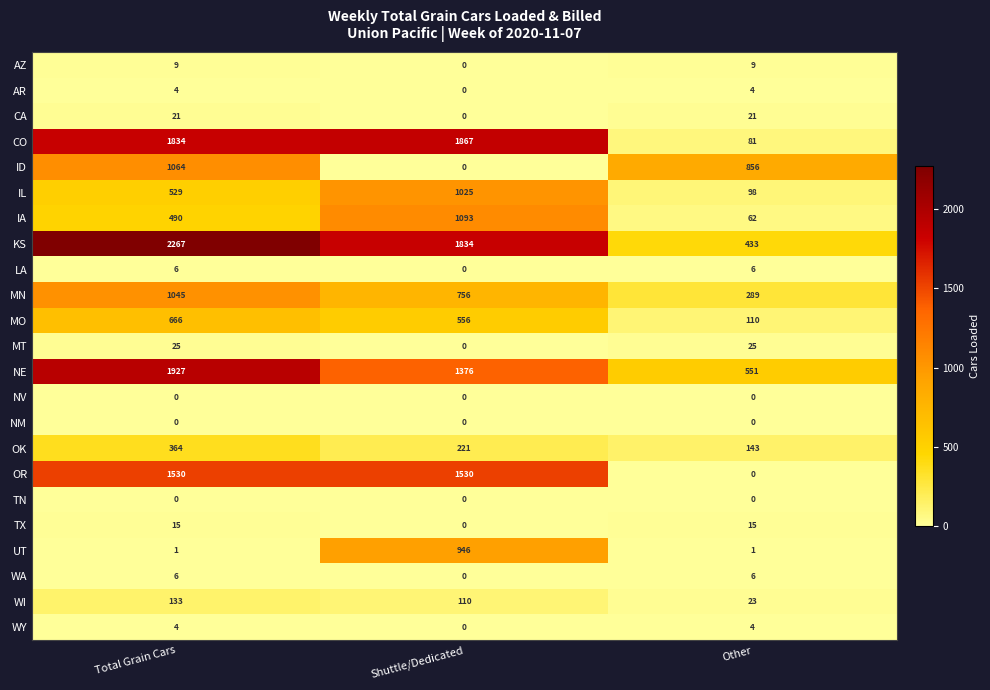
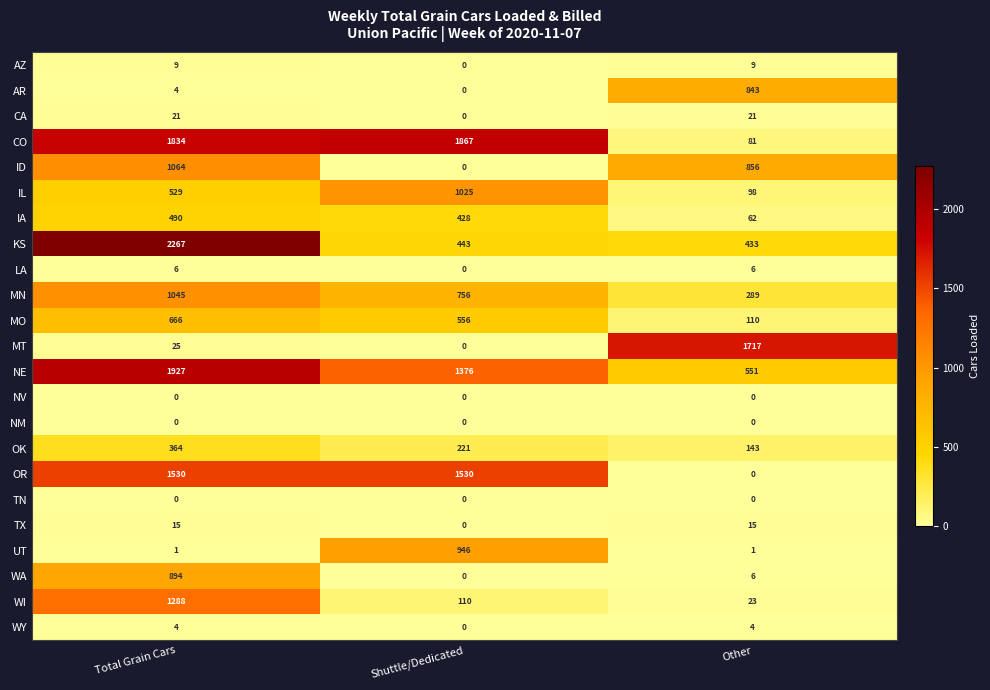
  {
    "AZ": {
      "Total Grain Cars": 9,
      "Shuttle/Dedicated": 0,
      "Other": 9
    },
    "AR": {
      "Total Grain Cars": 4,
      "Shuttle/Dedicated": 0,
-     "Other": 4
+     "Other": 843
    },
    "CA": {
      "Total Grain Cars": 21,
      "Shuttle/Dedicated": 0,
      "Other": 21
    },
    "CO": {
      "Total Grain Cars": 1834,
      "Shuttle/Dedicated": 1867,
      "Other": 81
    },
    "ID": {
      "Total Grain Cars": 1064,
      "Shuttle/Dedicated": 0,
      "Other": 856
    },
    "IL": {
      "Total Grain Cars": 529,
      "Shuttle/Dedicated": 1025,
      "Other": 98
    },
    "IA": {
      "Total Grain Cars": 490,
-     "Shuttle/Dedicated": 1093,
+     "Shuttle/Dedicated": 428,
      "Other": 62
    },
    "KS": {
      "Total Grain Cars": 2267,
-     "Shuttle/Dedicated": 1834,
+     "Shuttle/Dedicated": 443,
      "Other": 433
    },
    "LA": {
      "Total Grain Cars": 6,
      "Shuttle/Dedicated": 0,
      "Other": 6
    },
    "MN": {
      "Total Grain Cars": 1045,
      "Shuttle/Dedicated": 756,
      "Other": 289
    },
    "MO": {
      "Total Grain Cars": 666,
      "Shuttle/Dedicated": 556,
      "Other": 110
    },
    "MT": {
      "Total Grain Cars": 25,
      "Shuttle/Dedicated": 0,
-     "Other": 25
+     "Other": 1717
    },
    "NE": {
      "Total Grain Cars": 1927,
      "Shuttle/Dedicated": 1376,
      "Other": 551
    },
    "NV": {
      "Total Grain Cars": 0,
      "Shuttle/Dedicated": 0,
      "Other": 0
    },
    "NM": {
      "Total Grain Cars": 0,
      "Shuttle/Dedicated": 0,
      "Other": 0
    },
    "OK": {
      "Total Grain Cars": 364,
      "Shuttle/Dedicated": 221,
      "Other": 143
    },
    "OR": {
      "Total Grain Cars": 1530,
      "Shuttle/Dedicated": 1530,
      "Other": 0
    },
    "TN": {
      "Total Grain Cars": 0,
      "Shuttle/Dedicated": 0,
      "Other": 0
    },
    "TX": {
      "Total Grain Cars": 15,
      "Shuttle/Dedicated": 0,
      "Other": 15
    },
    "UT": {
      "Total Grain Cars": 1,
      "Shuttle/Dedicated": 946,
      "Other": 1
    },
    "WA": {
-     "Total Grain Cars": 6,
+     "Total Grain Cars": 894,
      "Shuttle/Dedicated": 0,
      "Other": 6
    },
    "WI": {
-     "Total Grain Cars": 133,
+     "Total Grain Cars": 1288,
      "Shuttle/Dedicated": 110,
      "Other": 23
    },
    "WY": {
      "Total Grain Cars": 4,
      "Shuttle/Dedicated": 0,
      "Other": 4
    }
  }
